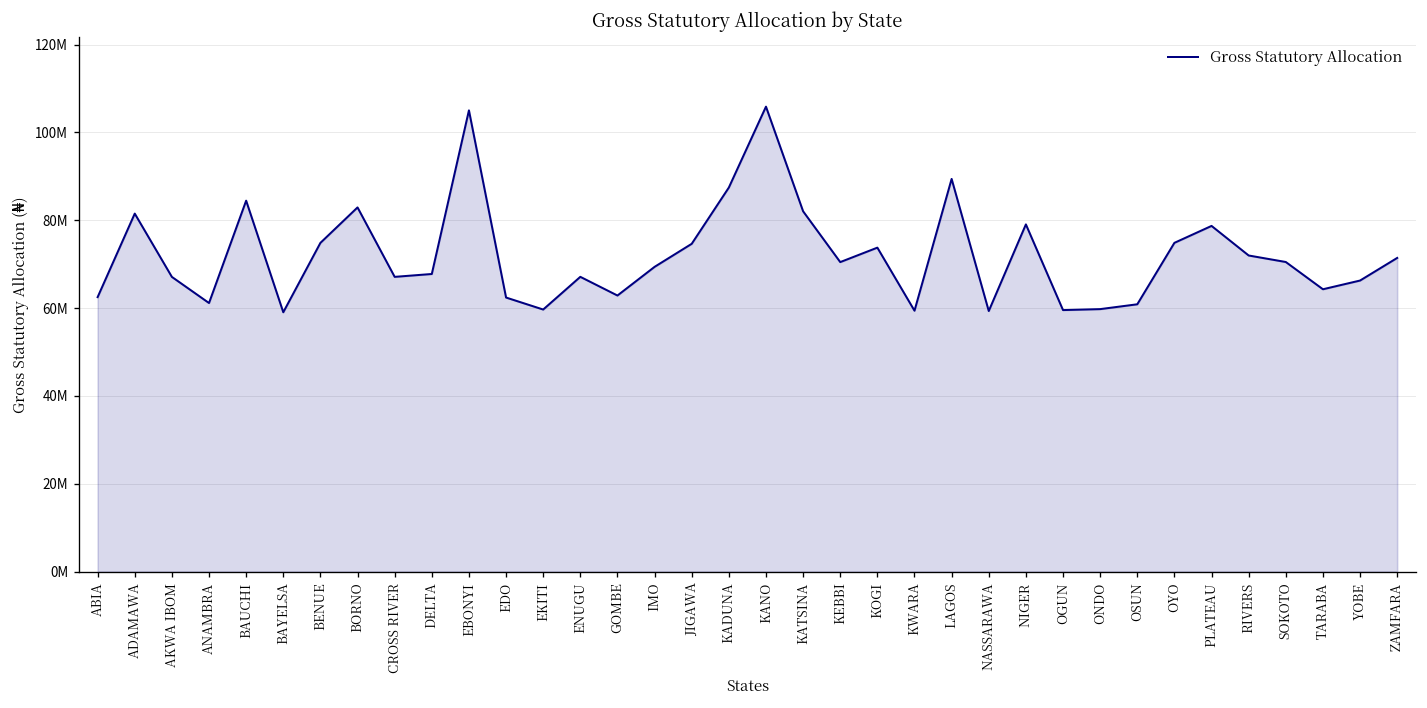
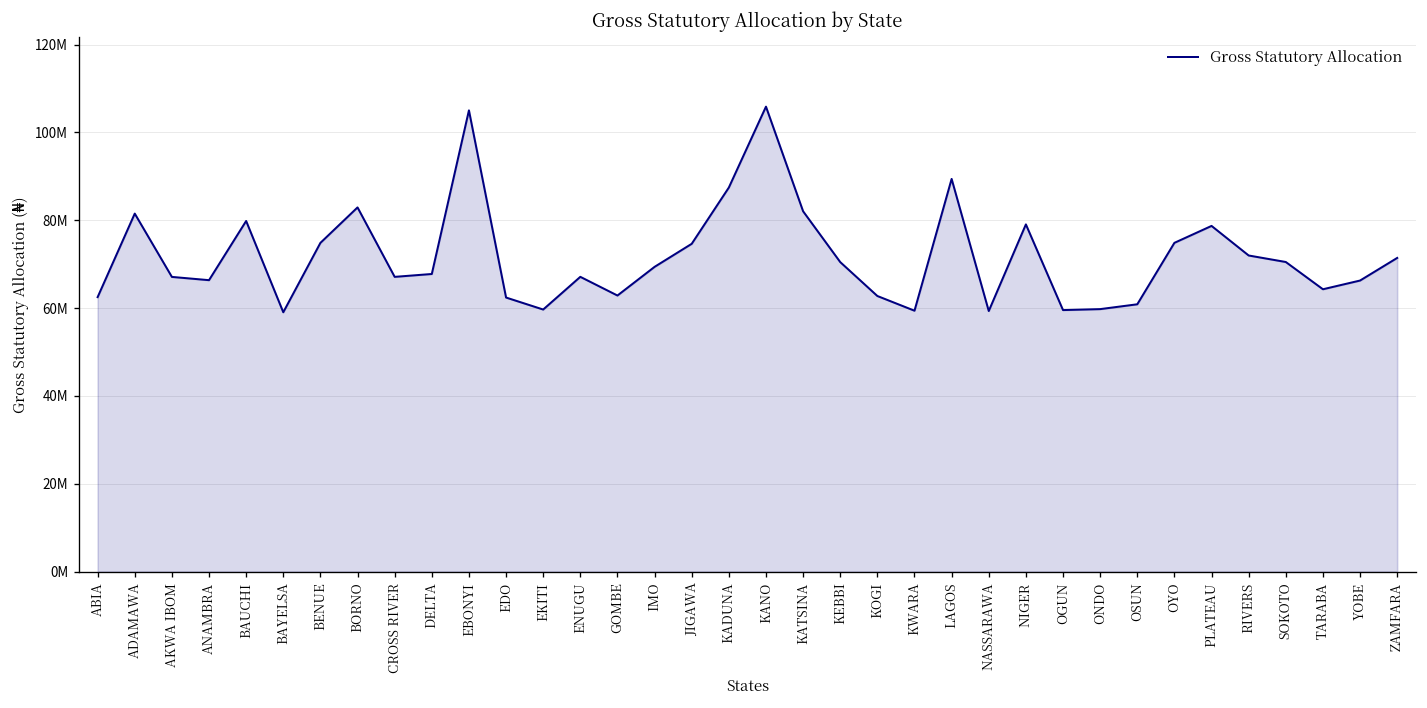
  {
    "ABIA": 63000000,
    "ADAMAWA": 82000000,
    "AKWA IBOM": 67000000,
-   "ANAMBRA": 61000000,
-   "BAUCHI": 84000000,
+   "ANAMBRA": 66000000,
+   "BAUCHI": 80000000,
    "BAYELSA": 59000000,
    "BENUE": 75000000,
    "BORNO": 83000000,
    "CROSS RIVER": 67000000,
    "DELTA": 68000000,
    "EBONYI": 105000000,
    "EDO": 62000000,
    "EKITI": 60000000,
    "ENUGU": 67000000,
    "GOMBE": 63000000,
    "IMO": 69000000,
    "JIGAWA": 75000000,
    "KADUNA": 87000000,
    "KANO": 106000000,
    "KATSINA": 82000000,
    "KEBBI": 70000000,
-   "KOGI": 74000000,
+   "KOGI": 63000000,
    "KWARA": 59000000,
    "LAGOS": 89000000,
    "NASSARAWA": 59000000,
    "NIGER": 79000000,
    "OGUN": 60000000,
    "ONDO": 60000000,
    "OSUN": 61000000,
    "OYO": 75000000,
    "PLATEAU": 79000000,
    "RIVERS": 72000000,
    "SOKOTO": 71000000,
    "TARABA": 64000000,
    "YOBE": 66000000,
    "ZAMFARA": 71000000
  }
